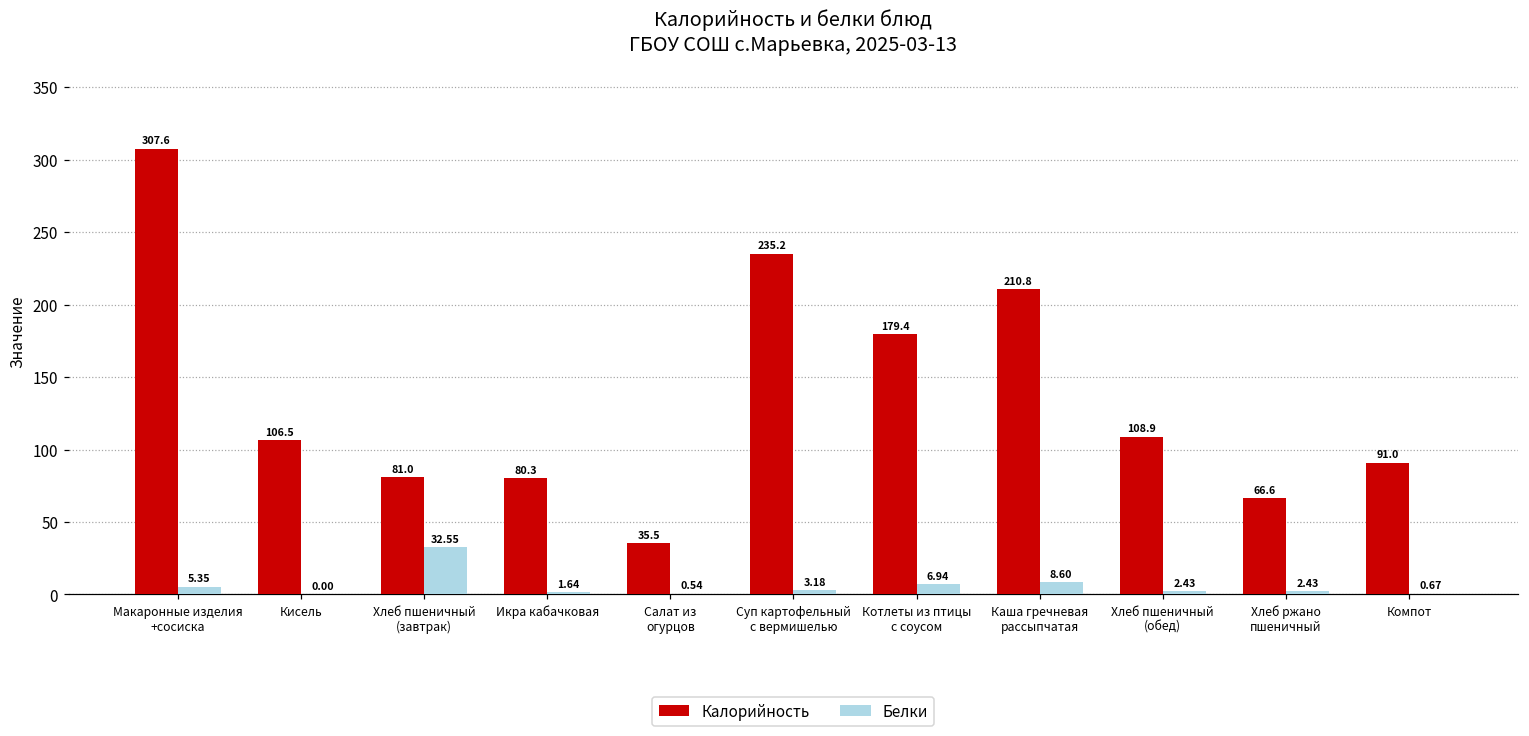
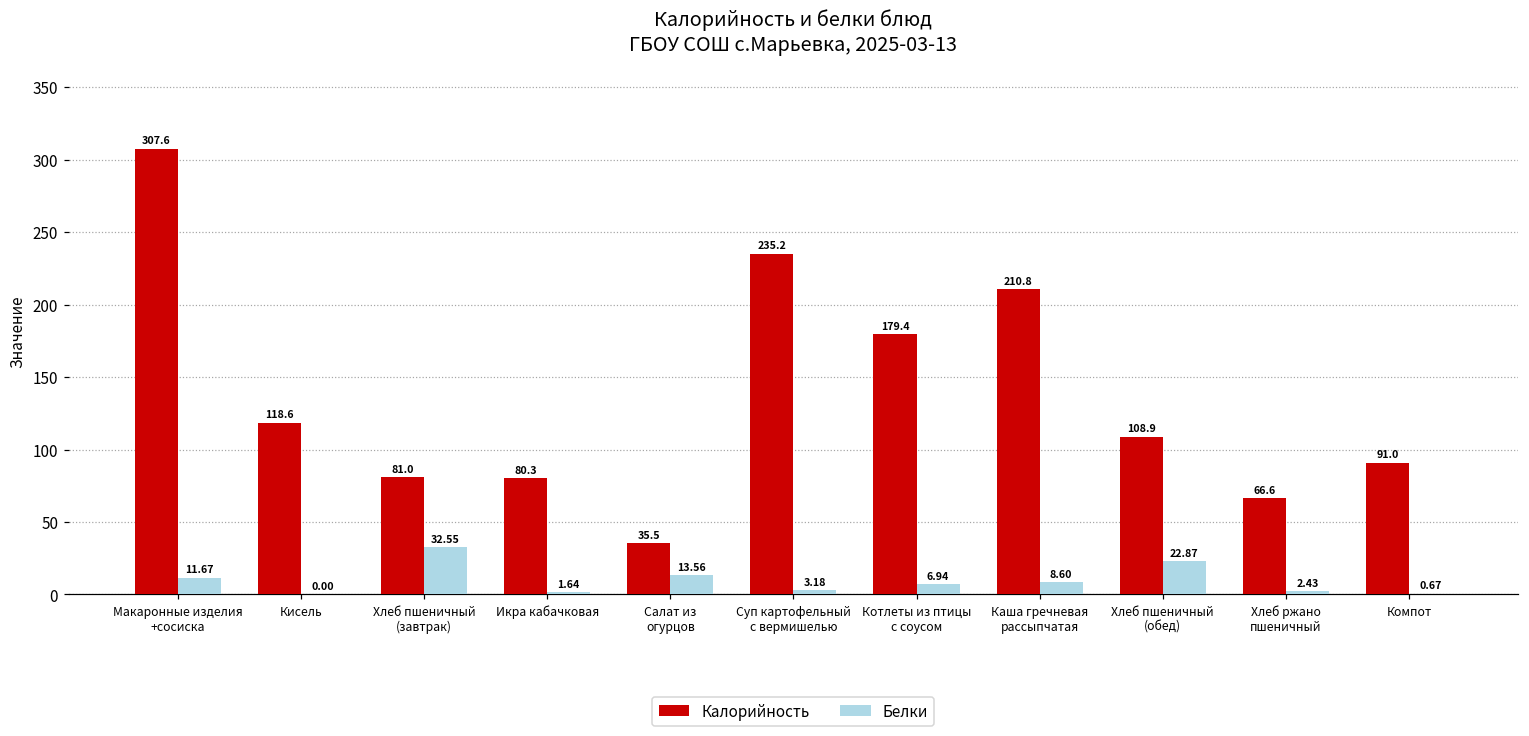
  {
    "Калорийность": {
      "Макаронные изделия +сосиска": 307.6,
-     "Кисель": 106.5,
+     "Кисель": 118.6,
      "Хлеб пшеничный (завтрак)": 81.0,
      "Икра кабачковая": 80.3,
      "Салат из огурцов": 35.5,
      "Суп картофельный с вермишелью": 235.2,
      "Котлеты из птицы с соусом": 179.4,
      "Каша гречневая рассыпчатая": 210.8,
      "Хлеб пшеничный (обед)": 108.9,
      "Хлеб ржано пшеничный": 66.6,
      "Компот": 91.0
    },
    "Белки": {
-     "Макаронные изделия +сосиска": 5.35,
+     "Макаронные изделия +сосиска": 11.67,
      "Кисель": 0.00,
      "Хлеб пшеничный (завтрак)": 32.55,
      "Икра кабачковая": 1.64,
-     "Салат из огурцов": 0.54,
+     "Салат из огурцов": 13.56,
      "Суп картофельный с вермишелью": 3.18,
      "Котлеты из птицы с соусом": 6.94,
      "Каша гречневая рассыпчатая": 8.60,
-     "Хлеб пшеничный (обед)": 2.43,
+     "Хлеб пшеничный (обед)": 22.87,
      "Хлеб ржано пшеничный": 2.43,
      "Компот": 0.67
    }
  }
